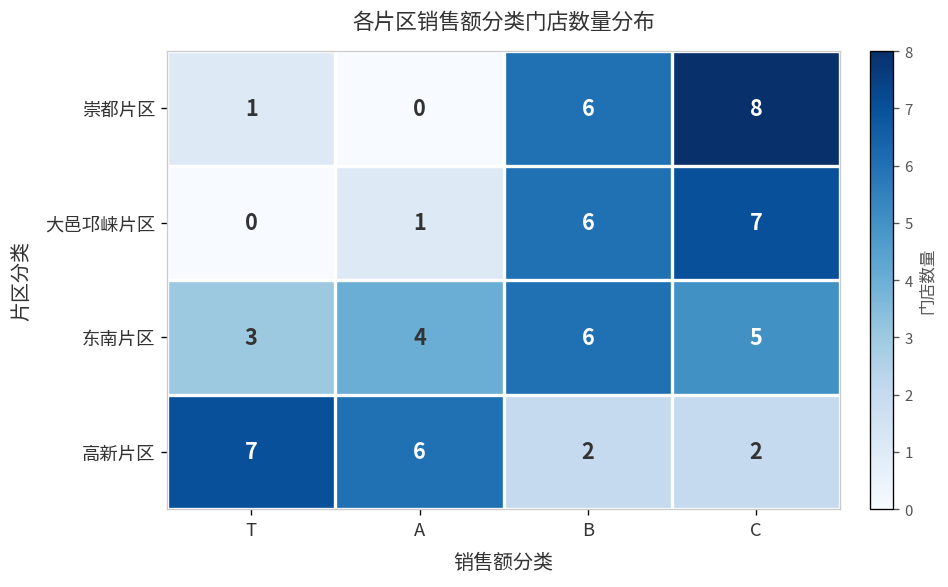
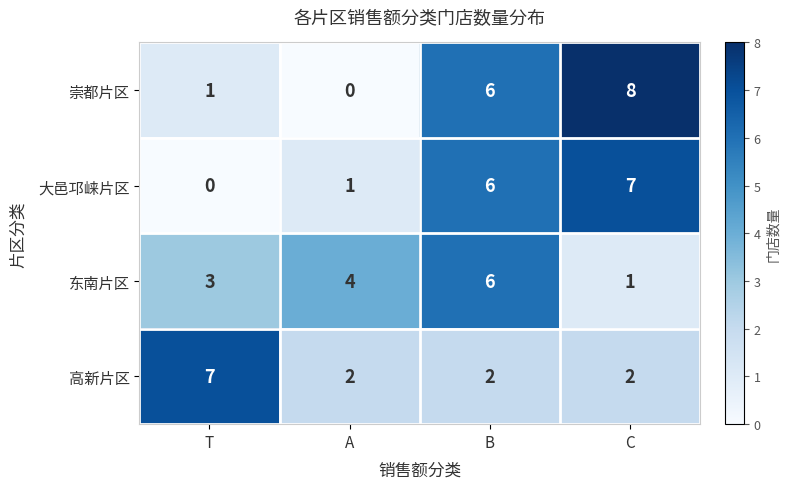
  {
    "崇都片区": {
      "T": 1,
      "A": 0,
      "B": 6,
      "C": 8
    },
    "大邑邛崃片区": {
      "T": 0,
      "A": 1,
      "B": 6,
      "C": 7
    },
    "东南片区": {
      "T": 3,
      "A": 4,
      "B": 6,
-     "C": 5
+     "C": 1
    },
    "高新片区": {
      "T": 7,
-     "A": 6,
+     "A": 2,
      "B": 2,
      "C": 2
    }
  }
